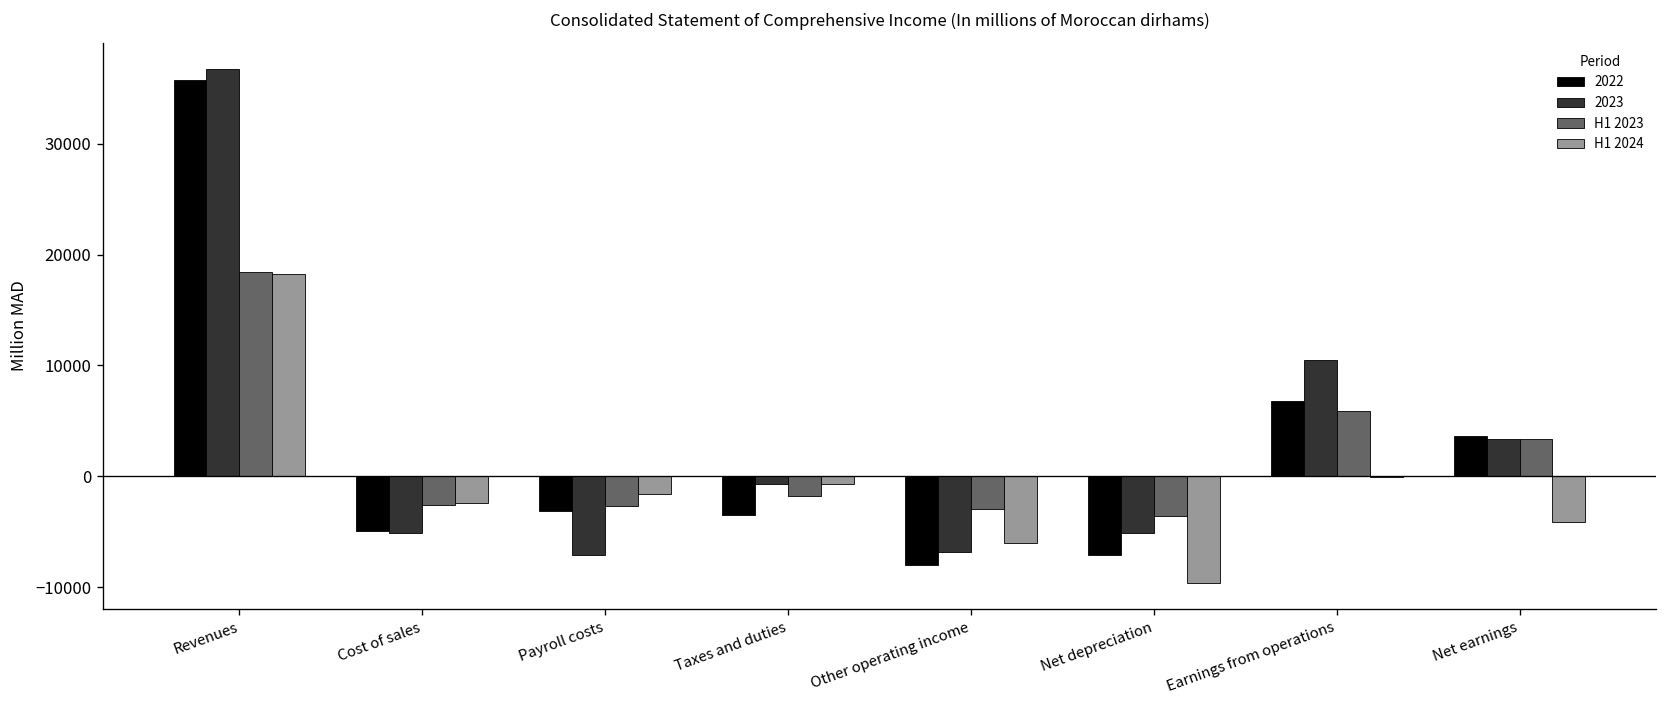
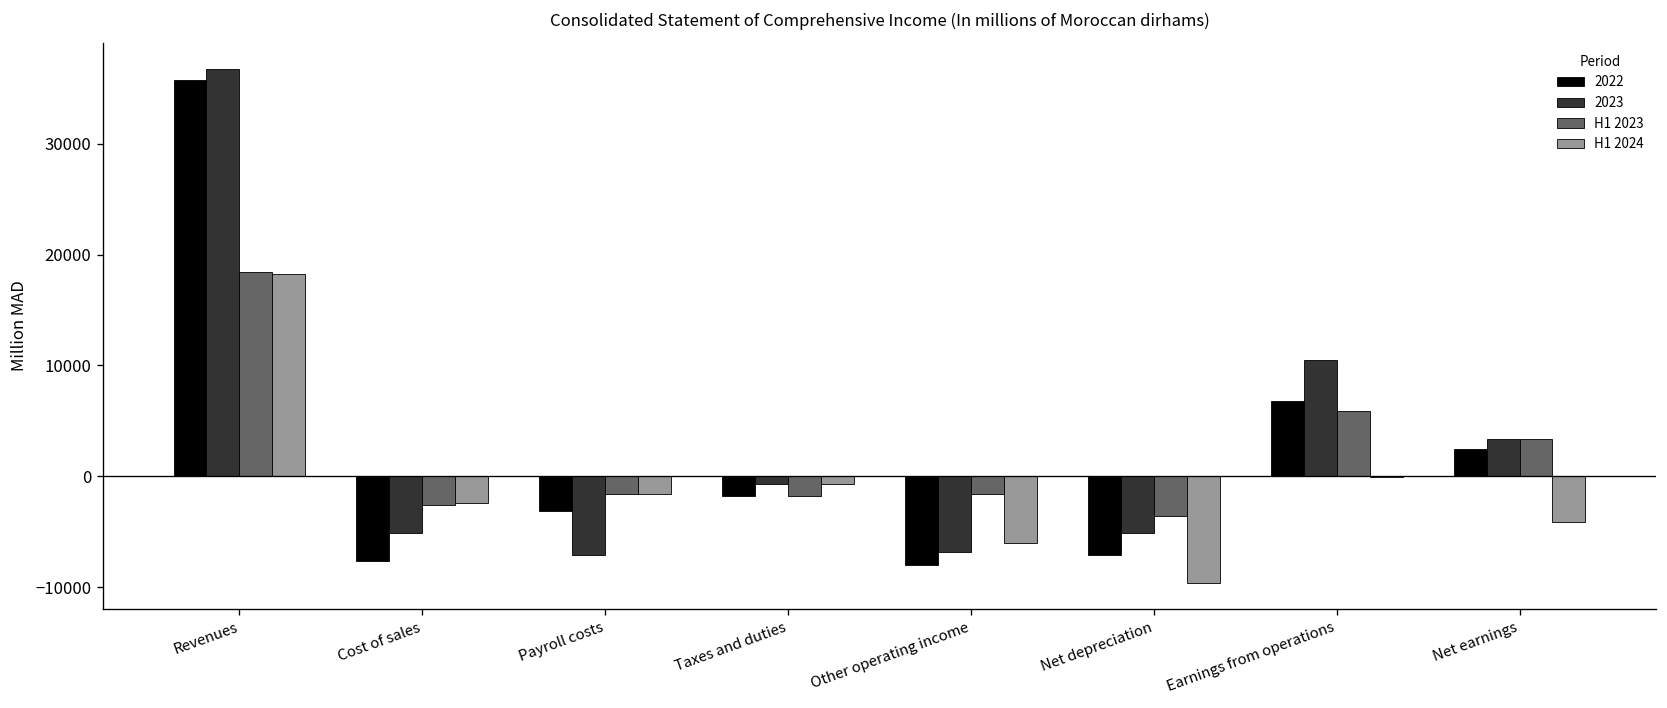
  {
    "2022": {
      "Revenues": 36000,
-     "Cost of sales": -5000,
+     "Cost of sales": -8000,
      "Payroll costs": -3000,
-     "Taxes and duties": -4000,
+     "Taxes and duties": -2000,
      "Other operating income": -8000,
      "Net depreciation": -7000,
      "Earnings from operations": 7000,
-     "Net earnings": 4000
+     "Net earnings": 2000
    },
    "2023": {
      "Revenues": 37000,
      "Cost of sales": -5000,
      "Payroll costs": -7000,
      "Taxes and duties": -1000,
      "Other operating income": -7000,
      "Net depreciation": -5000,
      "Earnings from operations": 10000,
      "Net earnings": 3000
    },
    "H1 2023": {
      "Revenues": 18000,
      "Cost of sales": -3000,
-     "Payroll costs": -3000,
+     "Payroll costs": -2000,
      "Taxes and duties": -2000,
-     "Other operating income": -3000,
+     "Other operating income": -2000,
      "Net depreciation": -4000,
      "Earnings from operations": 6000,
      "Net earnings": 3000
    },
    "H1 2024": {
      "Revenues": 18000,
      "Cost of sales": -2000,
      "Payroll costs": -2000,
      "Taxes and duties": -1000,
      "Other operating income": -6000,
      "Net depreciation": -10000,
      "Net earnings": -4000
    }
  }
